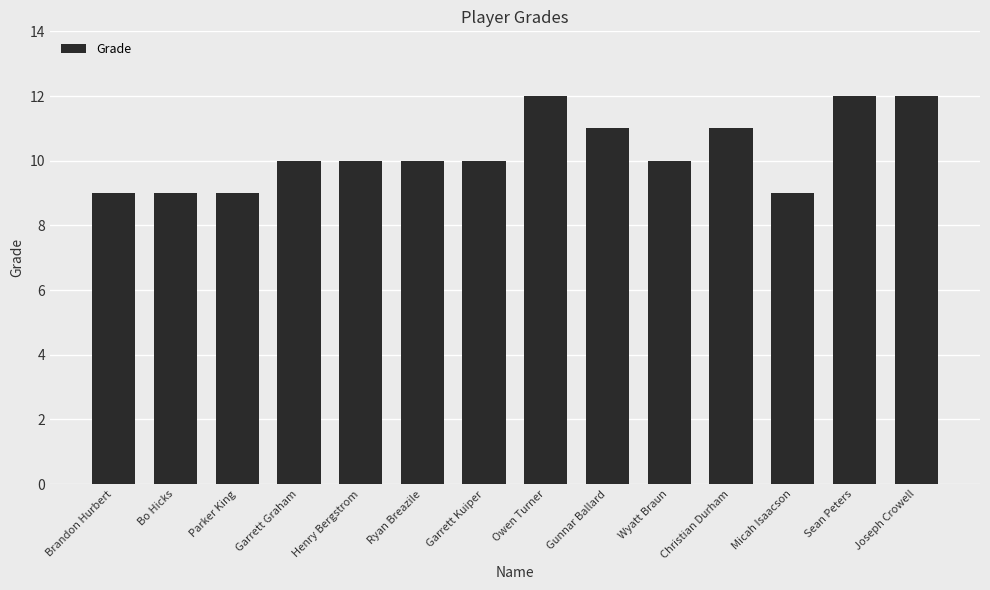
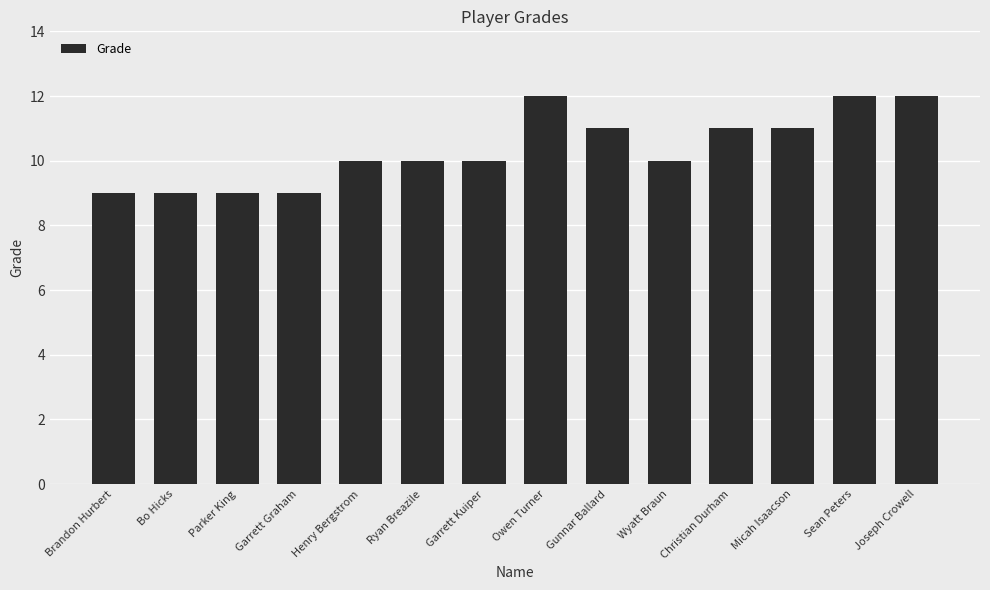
  {
    "Brandon Hurbert": 9,
    "Bo Hicks": 9,
    "Parker King": 9,
-   "Garrett Graham": 10,
+   "Garrett Graham": 9,
    "Henry Bergstrom": 10,
    "Ryan Breazile": 10,
    "Garrett Kuiper": 10,
    "Owen Turner": 12,
    "Gunnar Ballard": 11,
    "Wyatt Braun": 10,
    "Christian Durham": 11,
-   "Micah Isaacson": 9,
+   "Micah Isaacson": 11,
    "Sean Peters": 12,
    "Joseph Crowell": 12
  }
